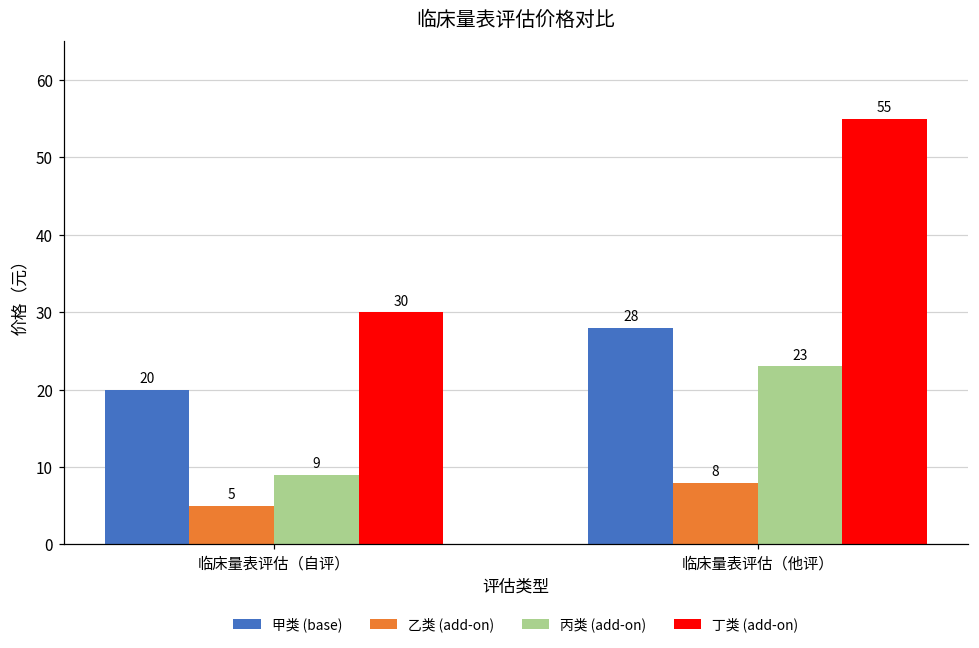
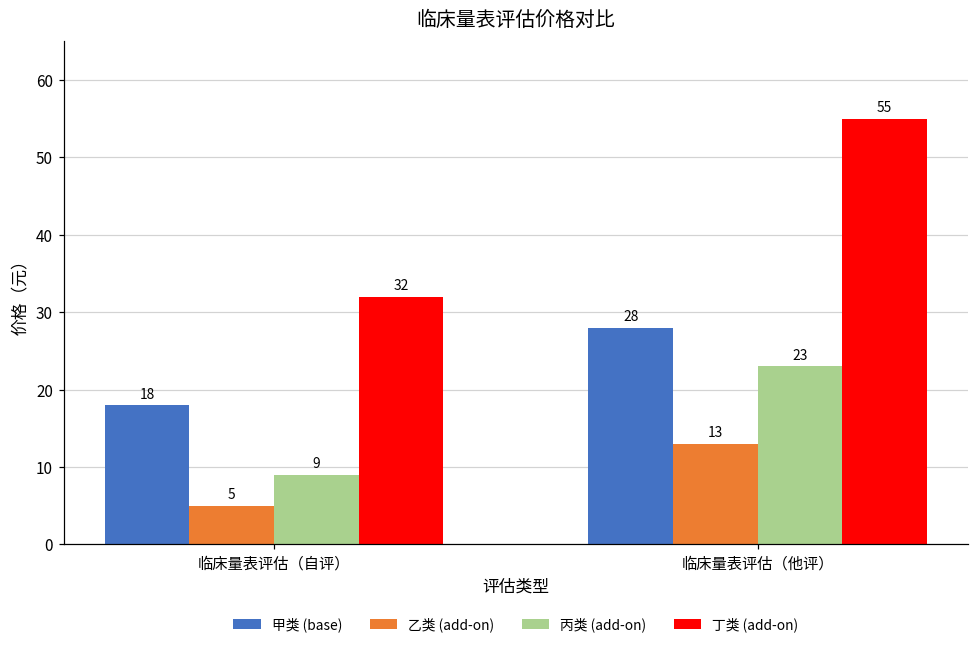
  {
    "甲类 (base)": {
-     "临床量表评估（自评）": 20,
+     "临床量表评估（自评）": 18,
      "临床量表评估（他评）": 28
    },
    "乙类 (add-on)": {
      "临床量表评估（自评）": 5,
-     "临床量表评估（他评）": 8
+     "临床量表评估（他评）": 13
    },
    "丙类 (add-on)": {
      "临床量表评估（自评）": 9,
      "临床量表评估（他评）": 23
    },
    "丁类 (add-on)": {
-     "临床量表评估（自评）": 30,
+     "临床量表评估（自评）": 32,
      "临床量表评估（他评）": 55
    }
  }
